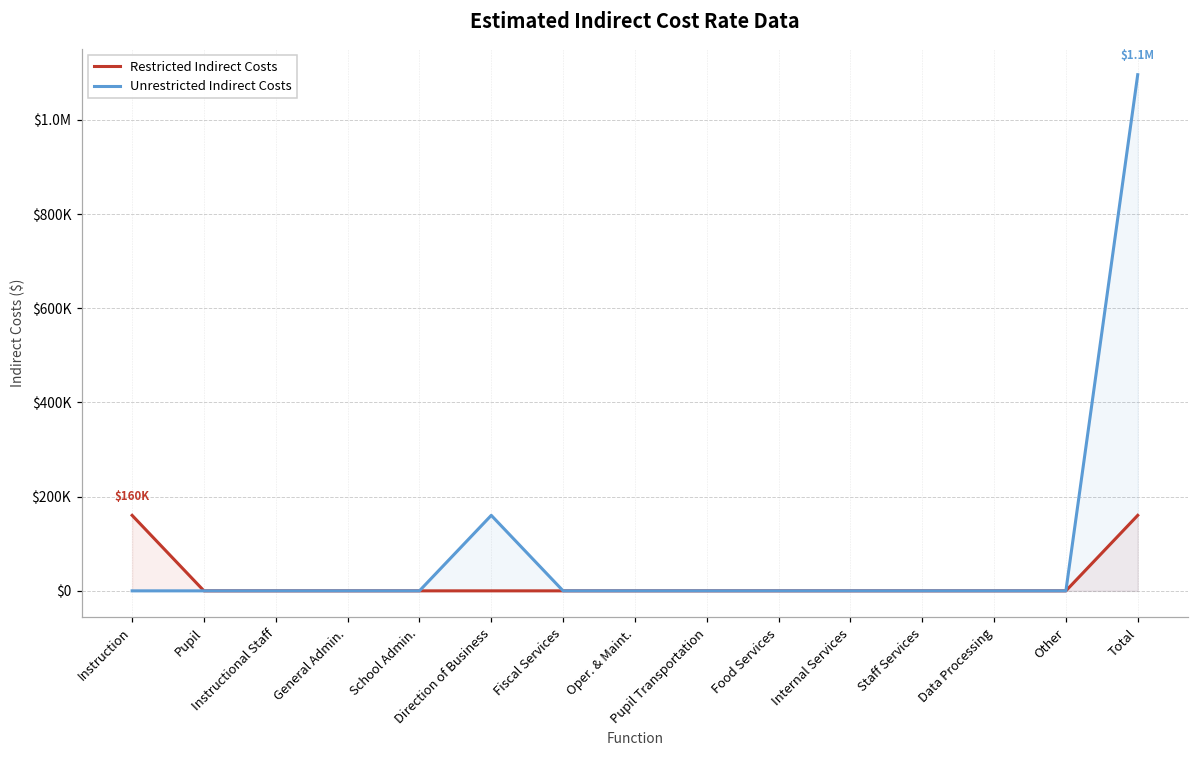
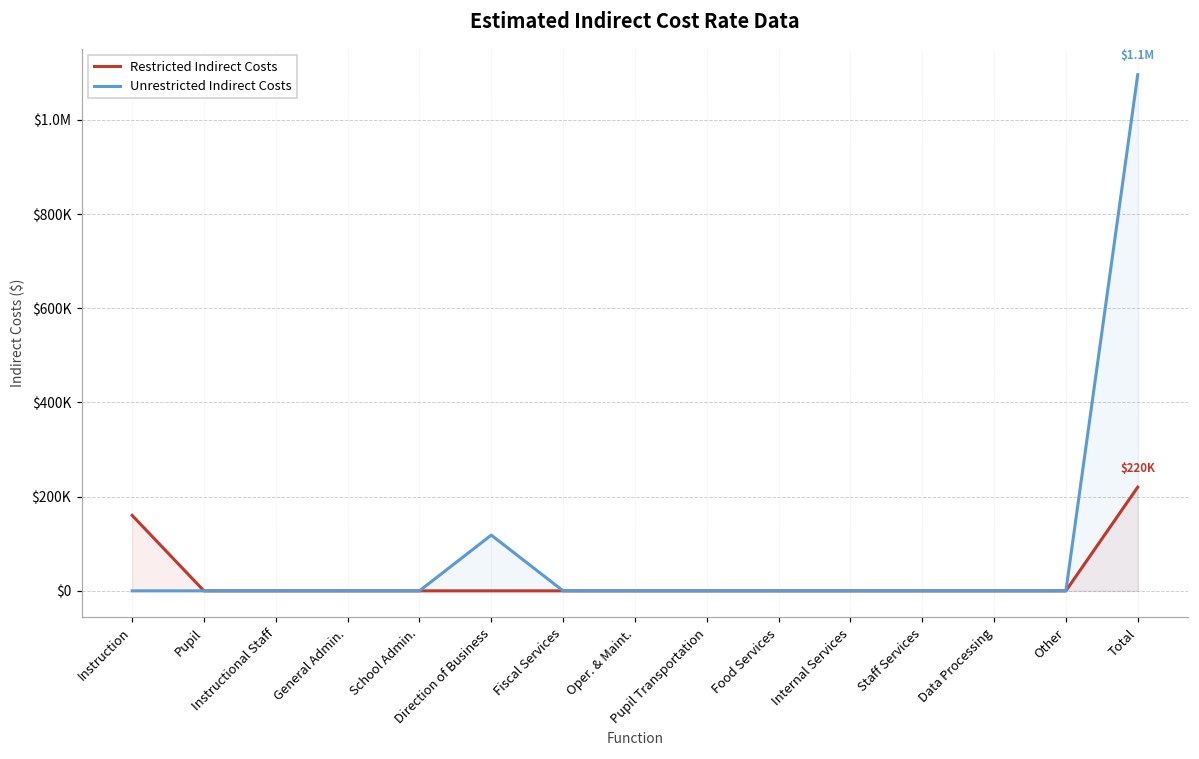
  {
    "Restricted Indirect Costs": {
-     "Total": "$160K"
+     "Total": "$220K"
    },
    "Unrestricted Indirect Costs": {
      "Instruction": "$0",
-     "Direction of Business": "$160000"
+     "Direction of Business": "$120000"
    }
  }
